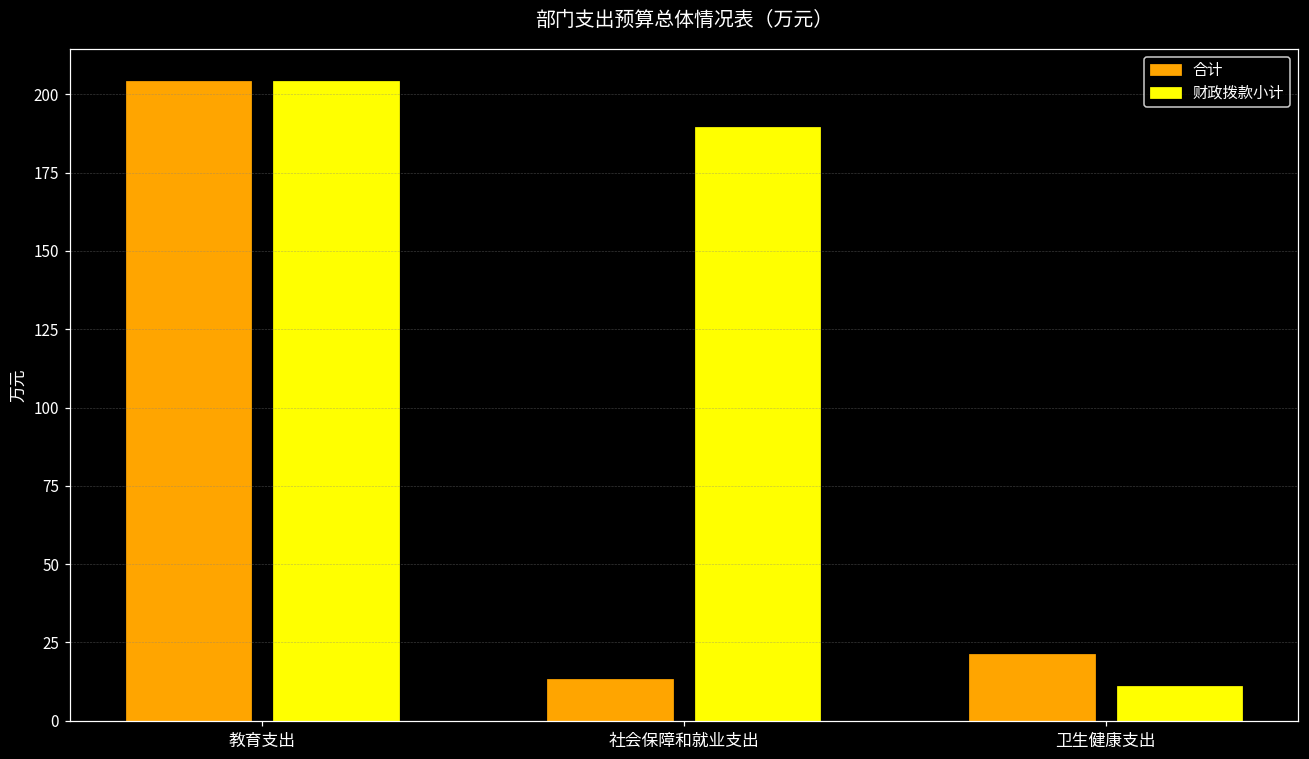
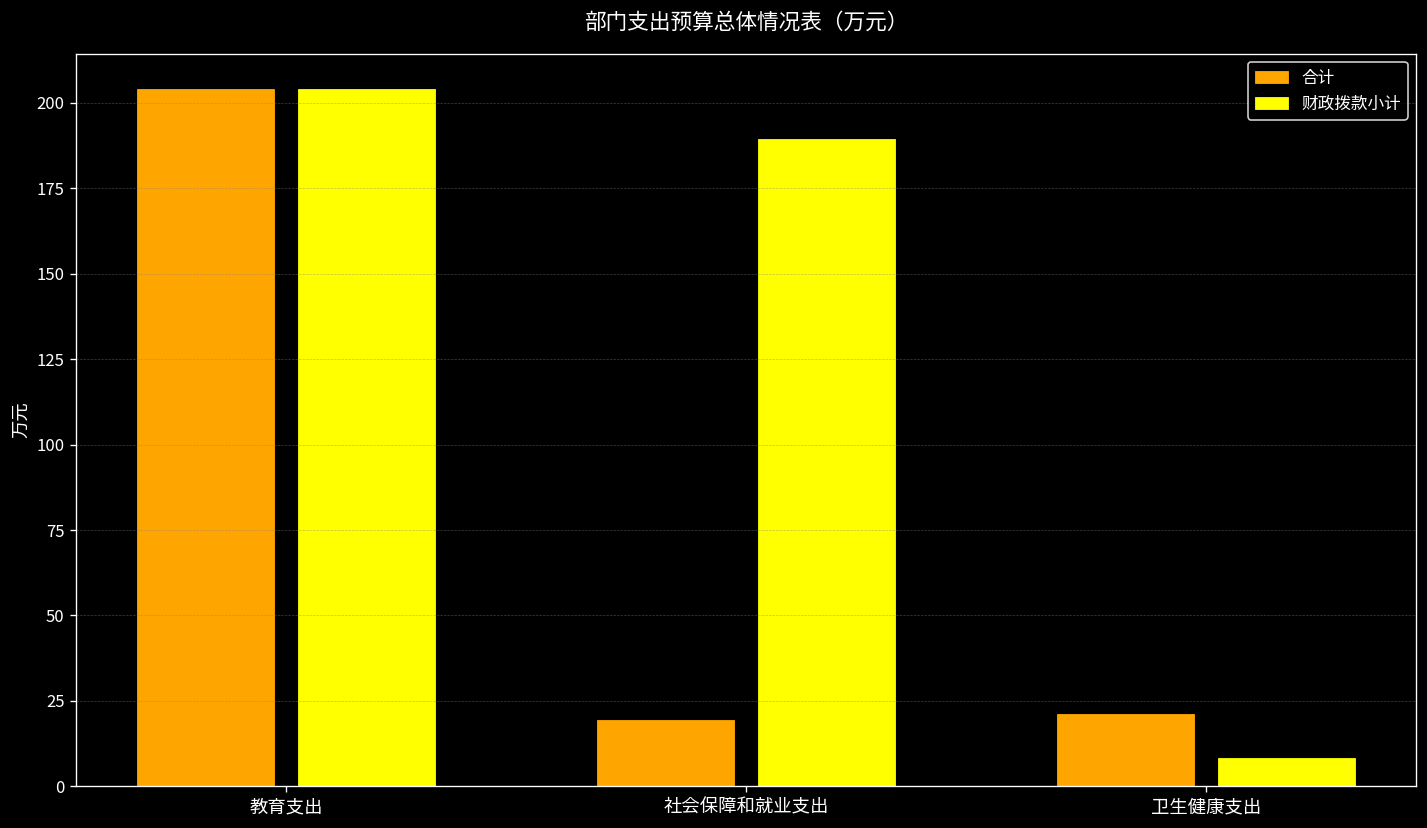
  {
    "合计": {
      "教育支出": 204,
-     "社会保障和就业支出": 13,
+     "社会保障和就业支出": 19,
      "卫生健康支出": 21
    },
    "财政拨款小计": {
      "教育支出": 204,
      "社会保障和就业支出": 189,
-     "卫生健康支出": 11
+     "卫生健康支出": 8
    }
  }
